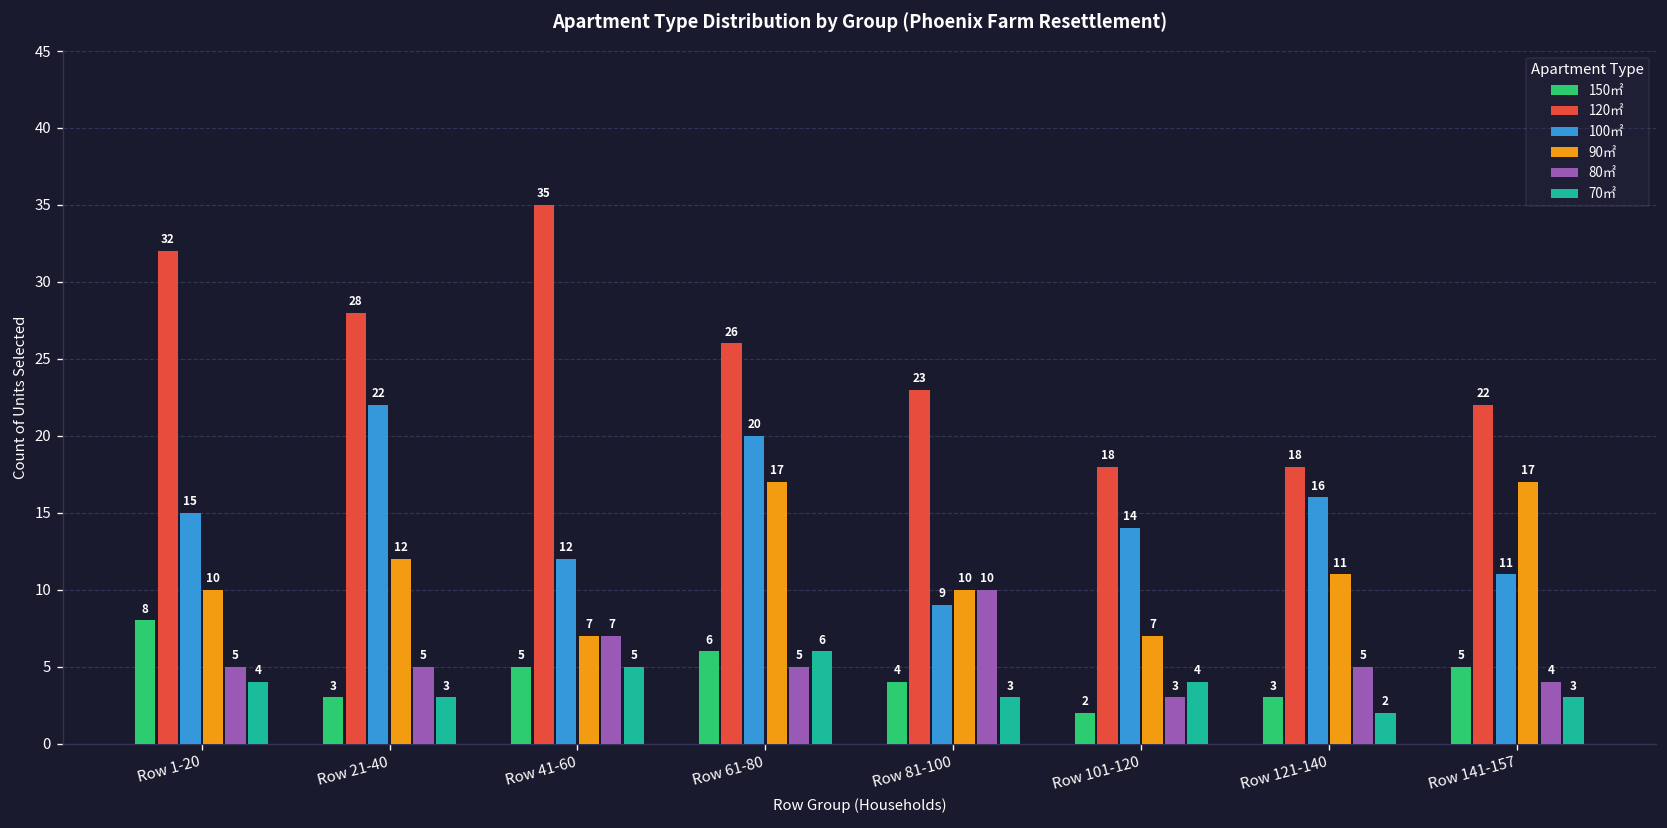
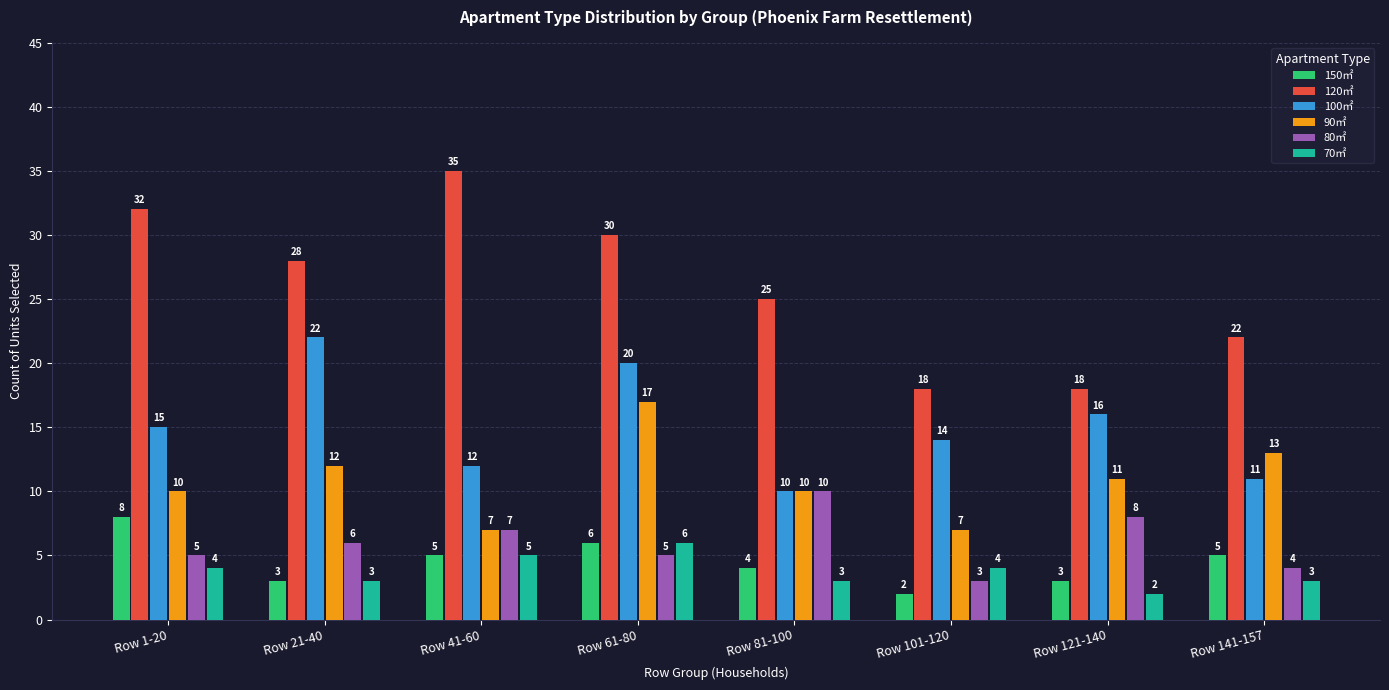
  {
    "120㎡": {
      "Row 1-20": 32,
      "Row 21-40": 28,
      "Row 41-60": 35,
-     "Row 61-80": 26,
-     "Row 81-100": 23,
+     "Row 61-80": 30,
+     "Row 81-100": 25,
      "Row 101-120": 18,
      "Row 121-140": 18,
      "Row 141-157": 22
    },
    "100㎡": {
      "Row 1-20": 15,
      "Row 21-40": 22,
      "Row 41-60": 12,
      "Row 61-80": 20,
-     "Row 81-100": 9,
+     "Row 81-100": 10,
      "Row 101-120": 14,
      "Row 121-140": 16,
      "Row 141-157": 11
    },
    "90㎡": {
      "Row 1-20": 10,
      "Row 21-40": 12,
      "Row 41-60": 7,
      "Row 61-80": 17,
      "Row 81-100": 10,
      "Row 101-120": 7,
      "Row 121-140": 11,
-     "Row 141-157": 17
+     "Row 141-157": 13
    },
    "80㎡": {
      "Row 1-20": 5,
-     "Row 21-40": 5,
+     "Row 21-40": 6,
      "Row 41-60": 7,
      "Row 61-80": 5,
      "Row 81-100": 10,
      "Row 101-120": 3,
-     "Row 121-140": 5,
+     "Row 121-140": 8,
      "Row 141-157": 4
    }
  }
